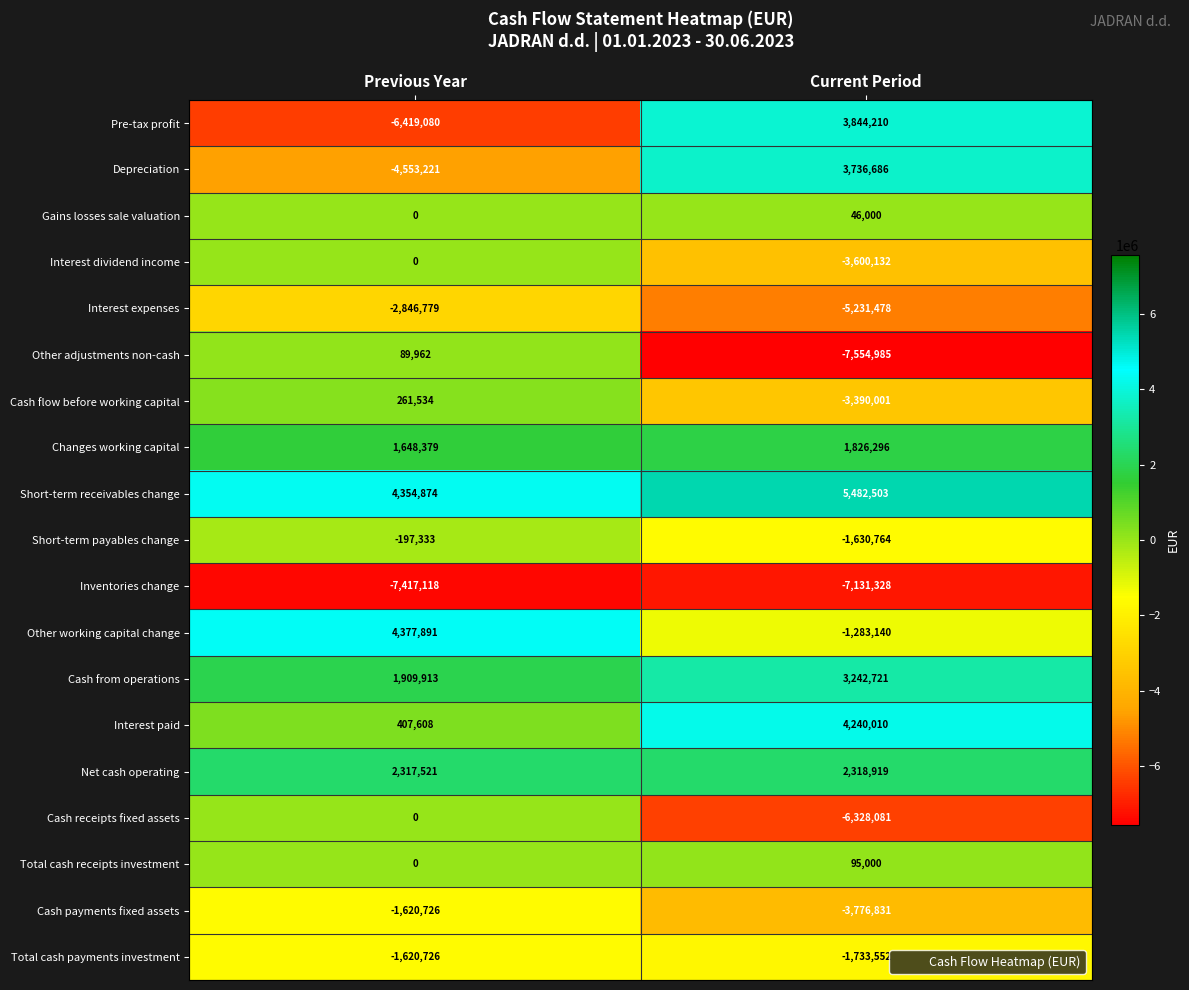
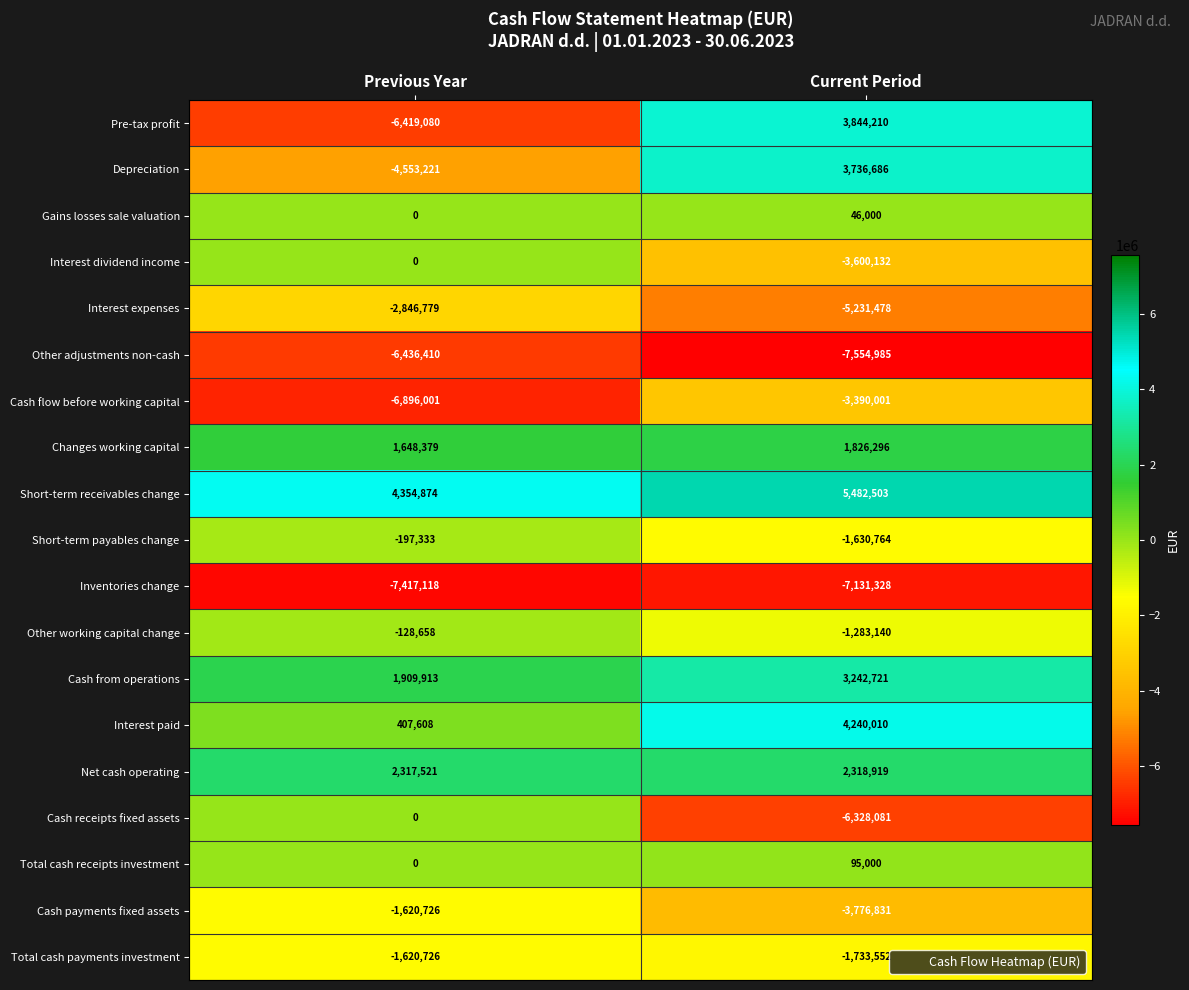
  {
    "Pre-tax profit": {
      "Previous Year": "-6,419,080",
      "Current Period": "3,844,210"
    },
    "Depreciation": {
      "Previous Year": "-4,553,221",
      "Current Period": "3,736,686"
    },
    "Gains losses sale valuation": {
      "Previous Year": "0",
      "Current Period": "46,000"
    },
    "Interest dividend income": {
      "Previous Year": "0",
      "Current Period": "-3,600,132"
    },
    "Interest expenses": {
      "Previous Year": "-2,846,779",
      "Current Period": "-5,231,478"
    },
    "Other adjustments non-cash": {
-     "Previous Year": "89,962",
+     "Previous Year": "-6,436,410",
      "Current Period": "-7,554,985"
    },
    "Cash flow before working capital": {
-     "Previous Year": "261,534",
+     "Previous Year": "-6,896,001",
      "Current Period": "-3,390,001"
    },
    "Changes working capital": {
      "Previous Year": "1,648,379",
      "Current Period": "1,826,296"
    },
    "Short-term receivables change": {
      "Previous Year": "4,354,874",
      "Current Period": "5,482,503"
    },
    "Short-term payables change": {
      "Previous Year": "-197,333",
      "Current Period": "-1,630,764"
    },
    "Inventories change": {
      "Previous Year": "-7,417,118",
      "Current Period": "-7,131,328"
    },
    "Other working capital change": {
-     "Previous Year": "4,377,891",
+     "Previous Year": "-128,658",
      "Current Period": "-1,283,140"
    },
    "Cash from operations": {
      "Previous Year": "1,909,913",
      "Current Period": "3,242,721"
    },
    "Interest paid": {
      "Previous Year": "407,608",
      "Current Period": "4,240,010"
    },
    "Net cash operating": {
      "Previous Year": "2,317,521",
      "Current Period": "2,318,919"
    },
    "Cash receipts fixed assets": {
      "Previous Year": "0",
      "Current Period": "-6,328,081"
    },
    "Total cash receipts investment": {
      "Previous Year": "0",
      "Current Period": "95,000"
    },
    "Cash payments fixed assets": {
      "Previous Year": "-1,620,726",
      "Current Period": "-3,776,831"
    },
    "Total cash payments investment": {
      "Previous Year": "-1,620,726"
    }
  }
